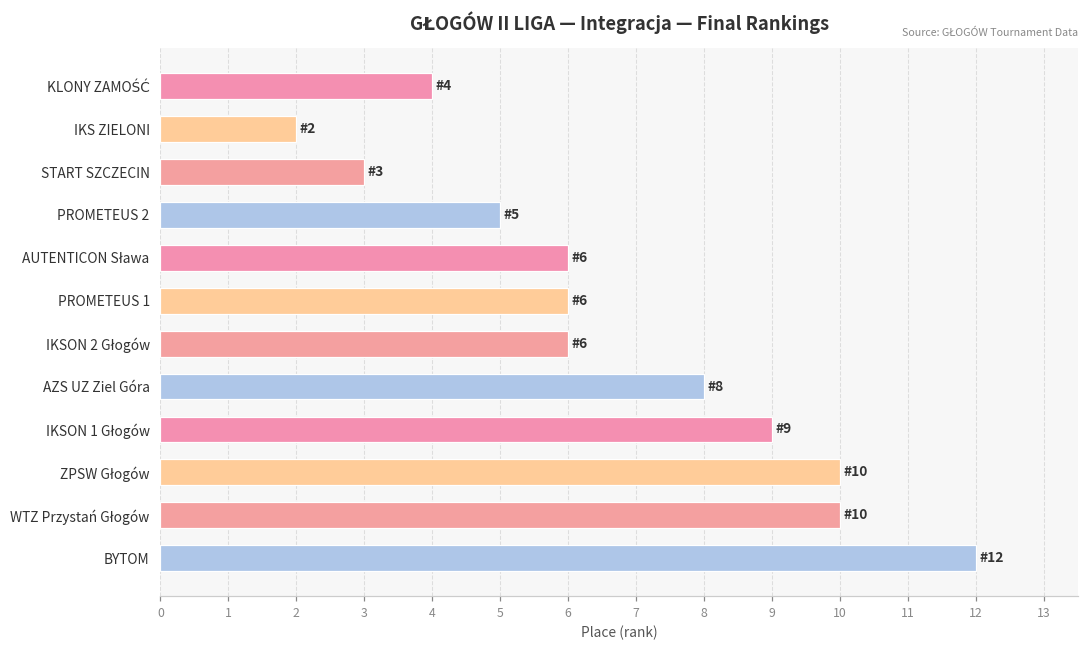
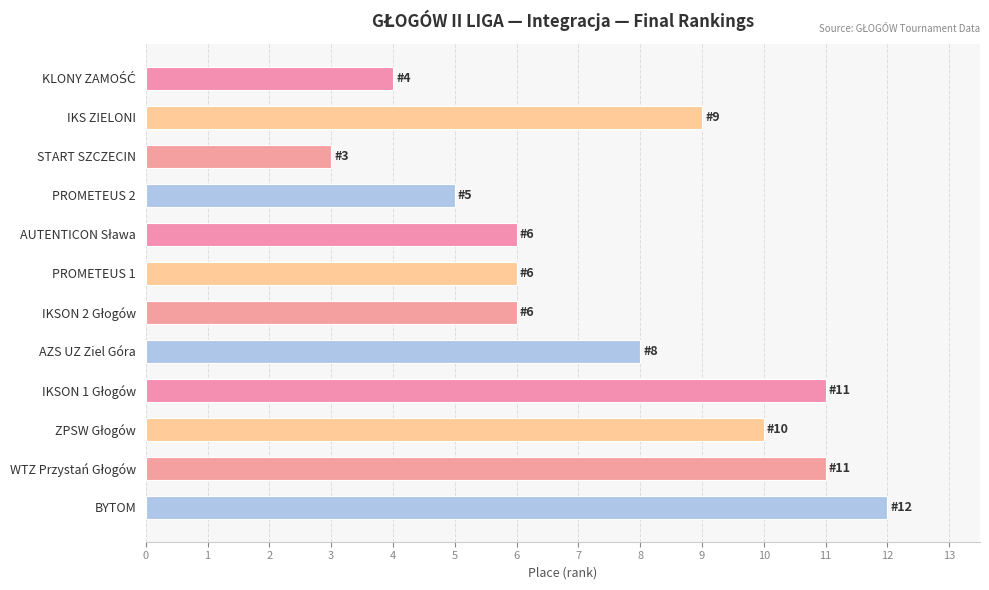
  {
    "KLONY ZAMOŚĆ": 4,
-   "IKS ZIELONI": 2,
+   "IKS ZIELONI": 9,
    "START SZCZECIN": 3,
    "PROMETEUS 2": 5,
    "AUTENTICON Sława": 6,
    "PROMETEUS 1": 6,
    "IKSON 2 Głogów": 6,
    "AZS UZ Ziel Góra": 8,
-   "IKSON 1 Głogów": 9,
+   "IKSON 1 Głogów": 11,
    "ZPSW Głogów": 10,
-   "WTZ Przystań Głogów": 10,
+   "WTZ Przystań Głogów": 11,
    "BYTOM": 12
  }
